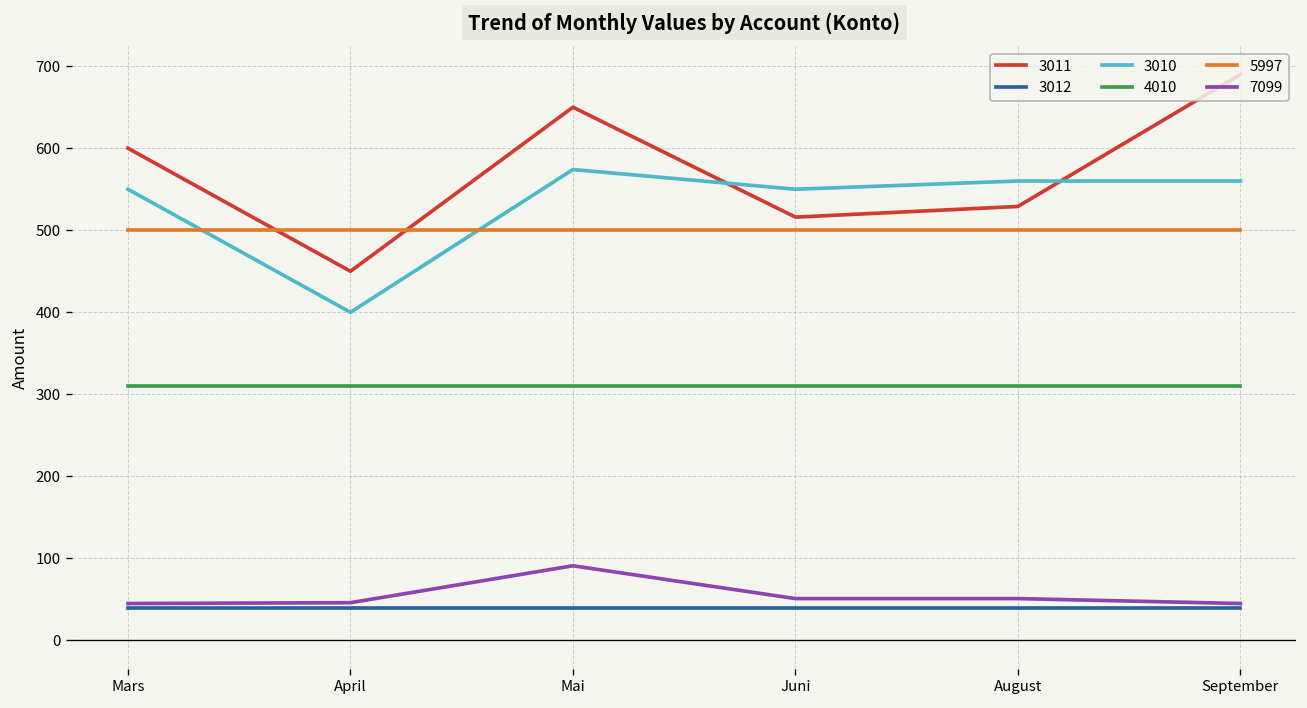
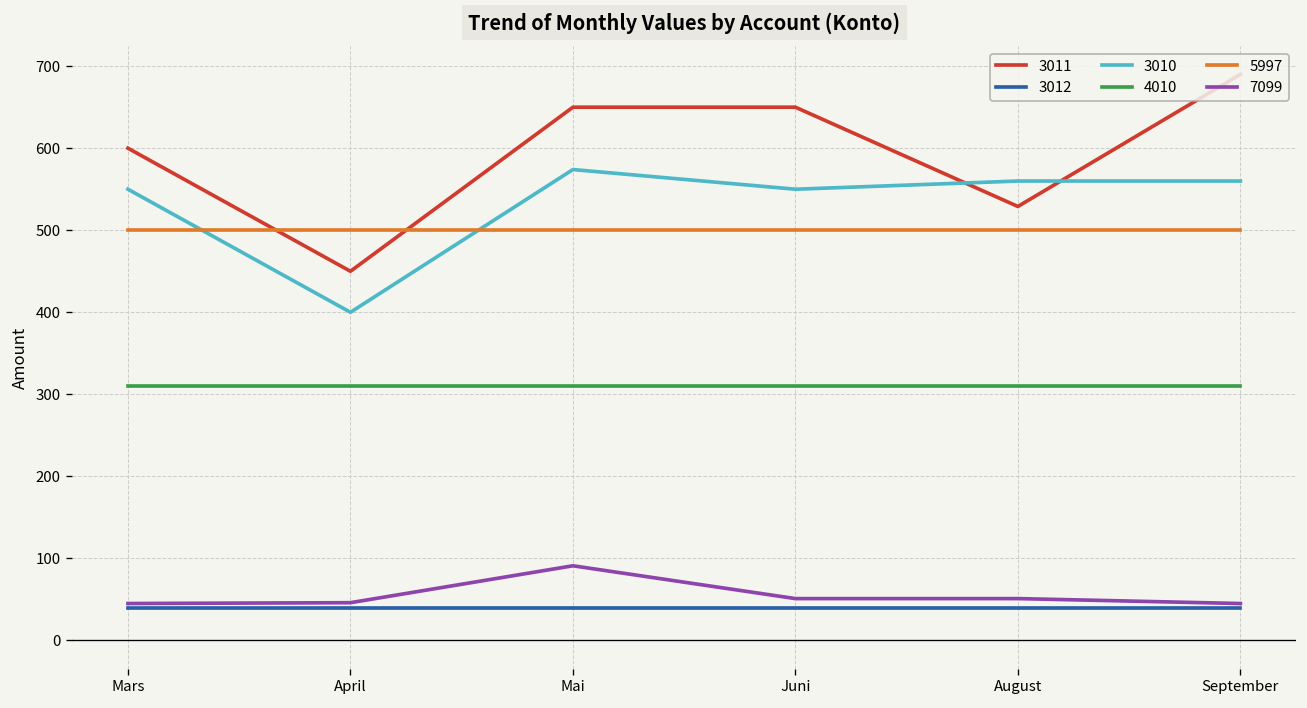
  {
    "3011": {
      "Mars": 600,
      "April": 450,
      "Mai": 650,
-     "Juni": 520,
+     "Juni": 650,
      "August": 530
    },
    "3012": {
      "Mars": 40,
      "April": 40,
      "Mai": 40,
      "Juni": 40,
      "August": 40,
      "September": 40
    },
    "3010": {
      "Mars": 550,
      "April": 400,
      "Mai": 570,
      "Juni": 550,
      "August": 560,
      "September": 560
    },
    "4010": {
      "Mars": 310,
      "April": 310,
      "Mai": 310,
      "Juni": 310,
      "August": 310,
      "September": 310
    },
    "5997": {
      "Mars": 500,
      "April": 500,
      "Mai": 500,
      "Juni": 500,
      "August": 500,
      "September": 500
    },
    "7099": {
      "Mars": 50,
      "April": 50,
      "Mai": 90,
      "Juni": 50,
      "August": 50,
      "September": 50
    }
  }
